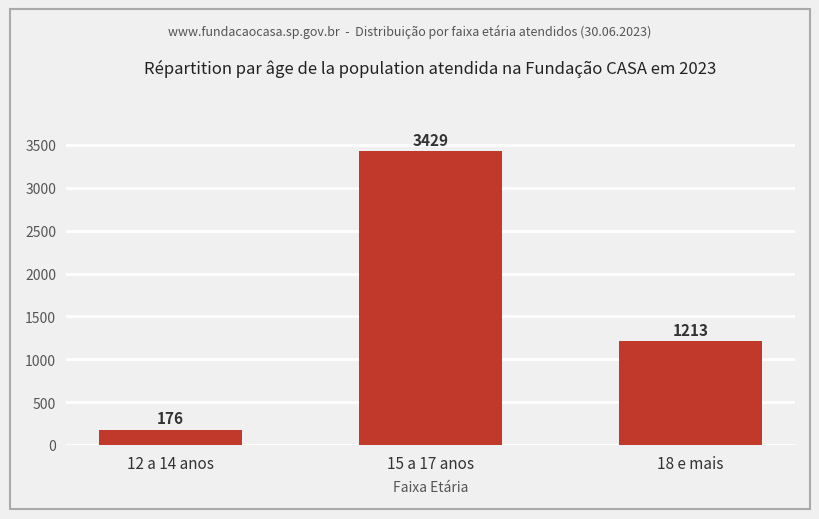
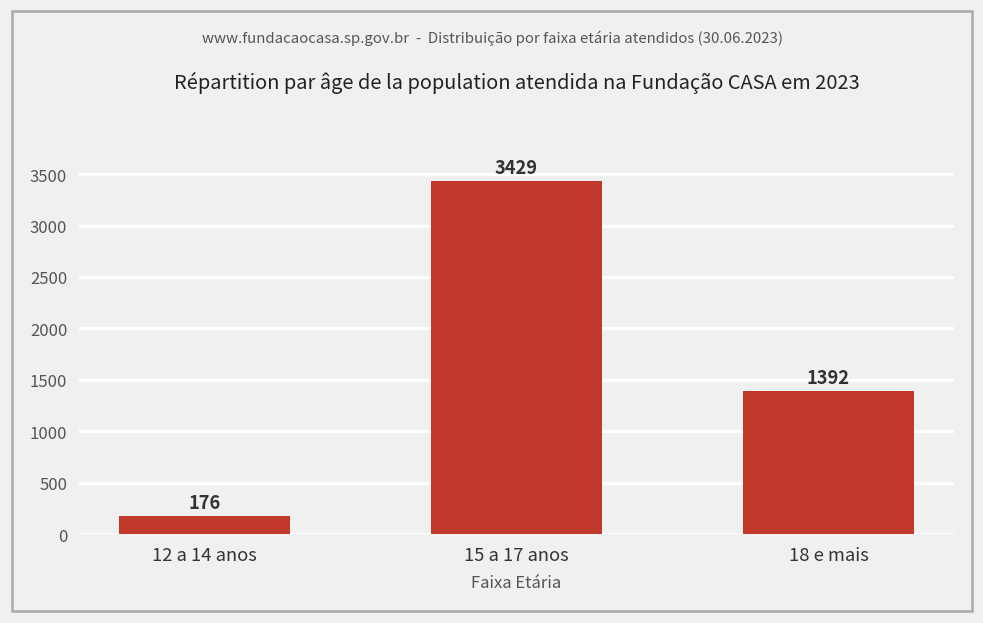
  {
    "12 a 14 anos": 176,
    "15 a 17 anos": 3429,
-   "18 e mais": 1213
+   "18 e mais": 1392
  }
